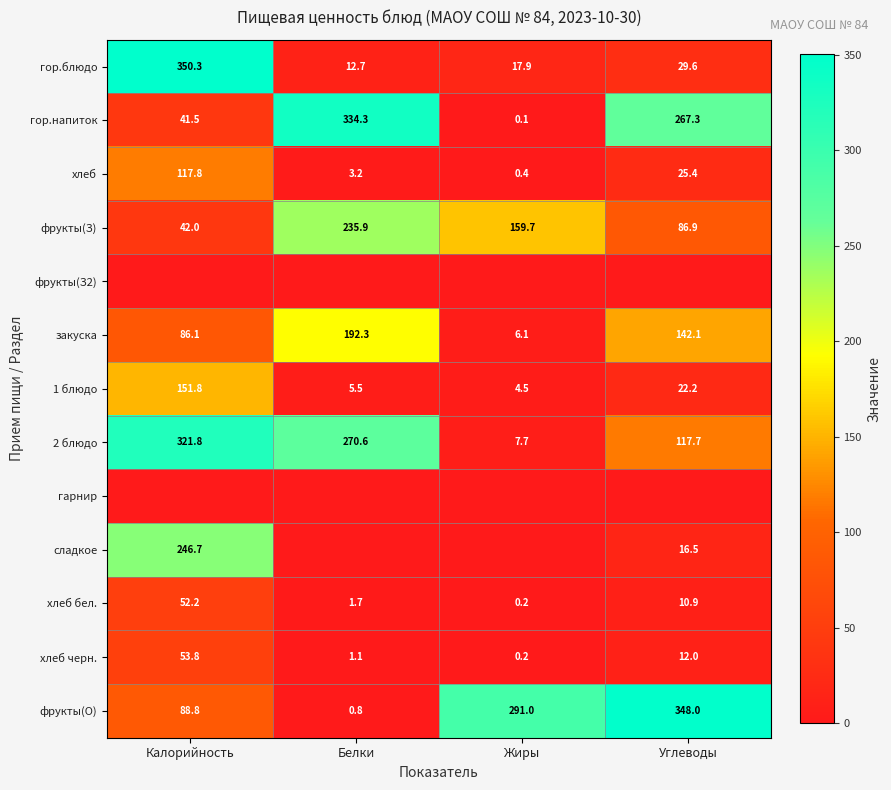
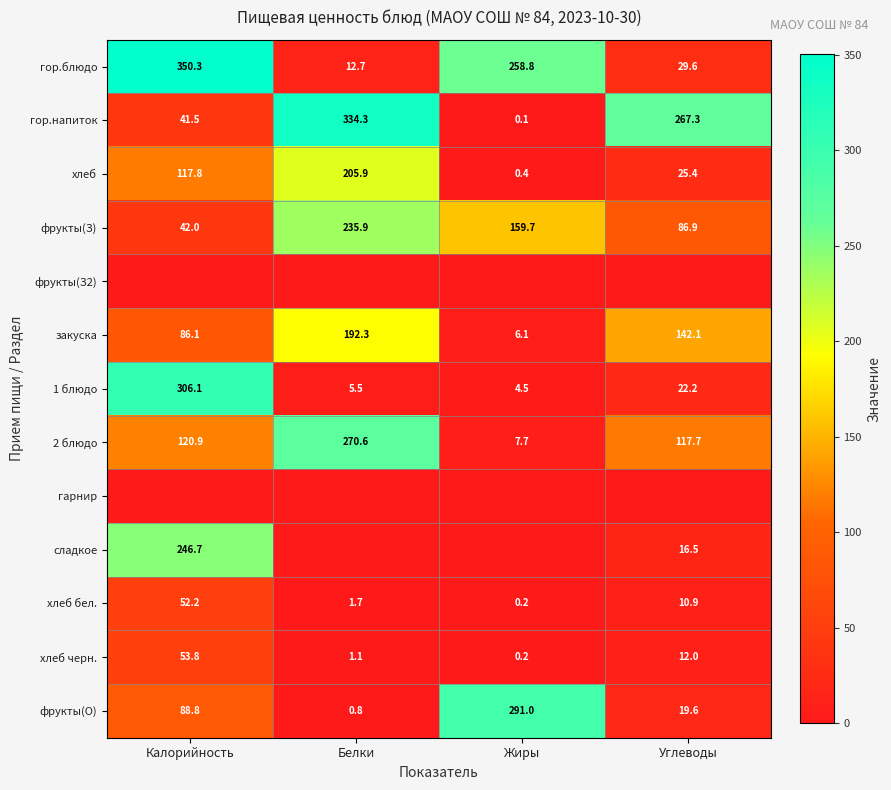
  {
    "гор.блюдо": {
      "Калорийность": 350.3,
      "Белки": 12.7,
-     "Жиры": 17.9,
+     "Жиры": 258.8,
      "Углеводы": 29.6
    },
    "гор.напиток": {
      "Калорийность": 41.5,
      "Белки": 334.3,
      "Жиры": 0.1,
      "Углеводы": 267.3
    },
    "хлеб": {
      "Калорийность": 117.8,
-     "Белки": 3.2,
+     "Белки": 205.9,
      "Жиры": 0.4,
      "Углеводы": 25.4
    },
    "фрукты(З)": {
      "Калорийность": 42.0,
      "Белки": 235.9,
      "Жиры": 159.7,
      "Углеводы": 86.9
    },
    "закуска": {
      "Калорийность": 86.1,
      "Белки": 192.3,
      "Жиры": 6.1,
      "Углеводы": 142.1
    },
    "1 блюдо": {
-     "Калорийность": 151.8,
+     "Калорийность": 306.1,
      "Белки": 5.5,
      "Жиры": 4.5,
      "Углеводы": 22.2
    },
    "2 блюдо": {
-     "Калорийность": 321.8,
+     "Калорийность": 120.9,
      "Белки": 270.6,
      "Жиры": 7.7,
      "Углеводы": 117.7
    },
    "сладкое": {
      "Калорийность": 246.7,
      "Углеводы": 16.5
    },
    "хлеб бел.": {
      "Калорийность": 52.2,
      "Белки": 1.7,
      "Жиры": 0.2,
      "Углеводы": 10.9
    },
    "хлеб черн.": {
      "Калорийность": 53.8,
      "Белки": 1.1,
      "Жиры": 0.2,
      "Углеводы": 12.0
    },
    "фрукты(О)": {
      "Калорийность": 88.8,
      "Белки": 0.8,
      "Жиры": 291.0,
-     "Углеводы": 348.0
+     "Углеводы": 19.6
    }
  }
